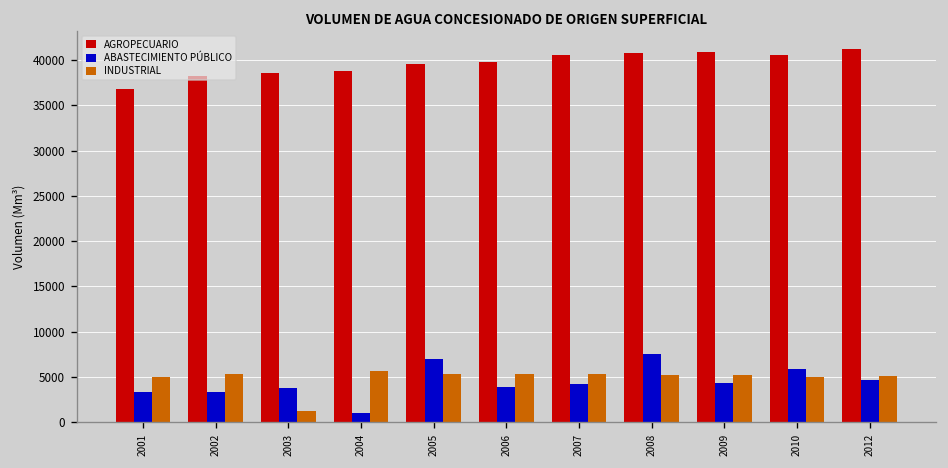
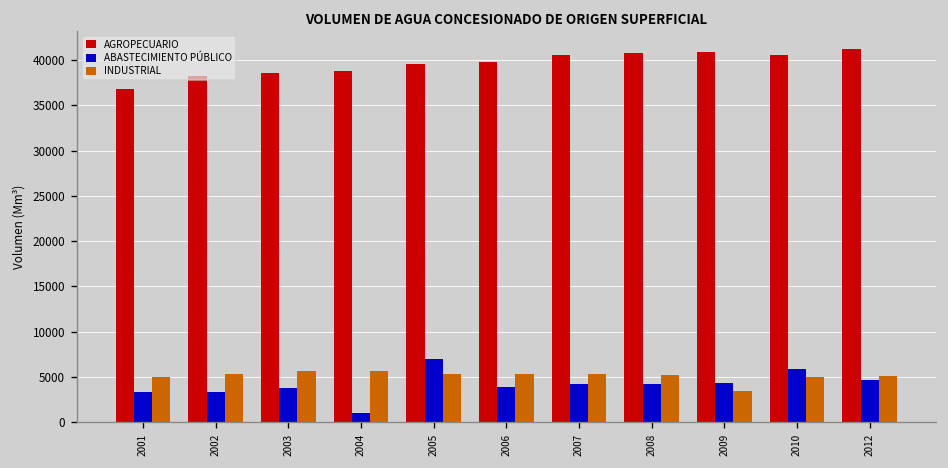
  {
    "AGROPECUARIO": {
      "2001": 37000,
      "2003": 39000,
      "2004": 39000,
      "2005": 40000,
      "2006": 40000,
      "2007": 40000,
      "2008": 41000,
      "2009": 41000,
      "2010": 41000,
      "2012": 41000
    },
    "ABASTECIMIENTO PÚBLICO": {
      "2001": 3000,
      "2002": 3000,
      "2003": 4000,
      "2004": 1000,
      "2005": 7000,
      "2006": 4000,
      "2007": 4000,
-     "2008": 8000,
+     "2008": 4000,
      "2009": 4000,
      "2010": 6000,
      "2012": 5000
    },
    "INDUSTRIAL": {
      "2001": 5000,
      "2002": 5000,
-     "2003": 1000,
+     "2003": 6000,
      "2004": 6000,
      "2005": 5000,
      "2006": 5000,
      "2007": 5000,
      "2008": 5000,
-     "2009": 5000,
+     "2009": 3000,
      "2010": 5000,
      "2012": 5000
    }
  }
